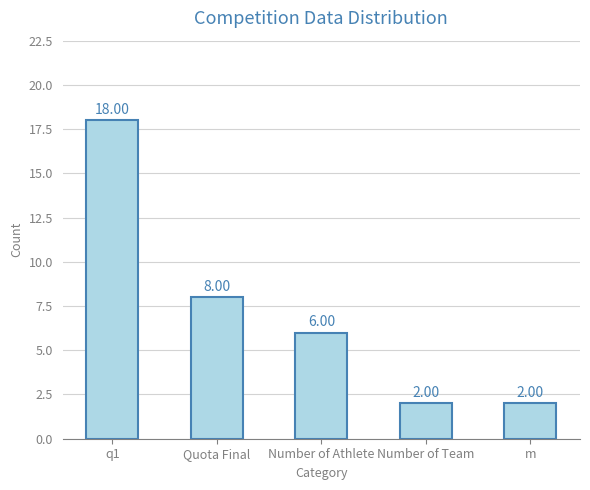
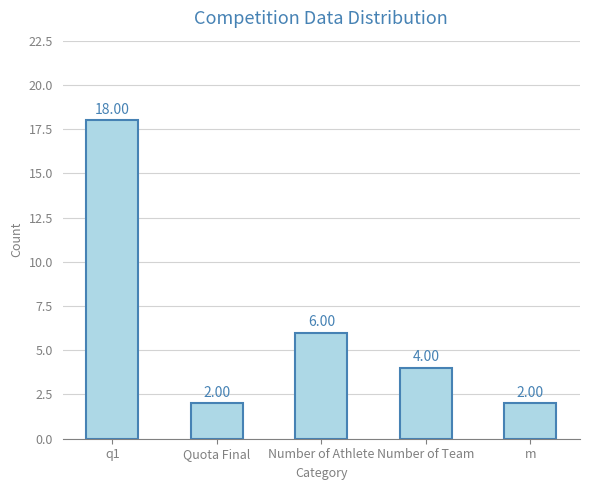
  {
    "q1": 18.00,
-   "Quota Final": 8.00,
+   "Quota Final": 2.00,
    "Number of Athlete": 6.00,
-   "Number of Team": 2.00,
+   "Number of Team": 4.00,
    "m": 2.00
  }
